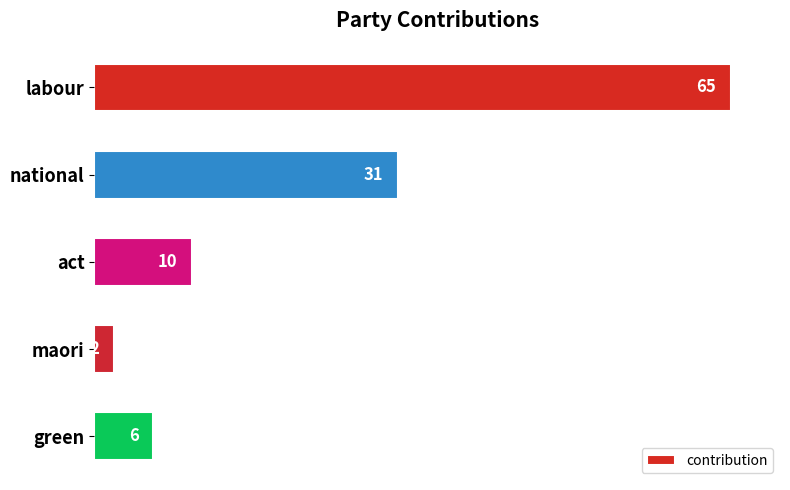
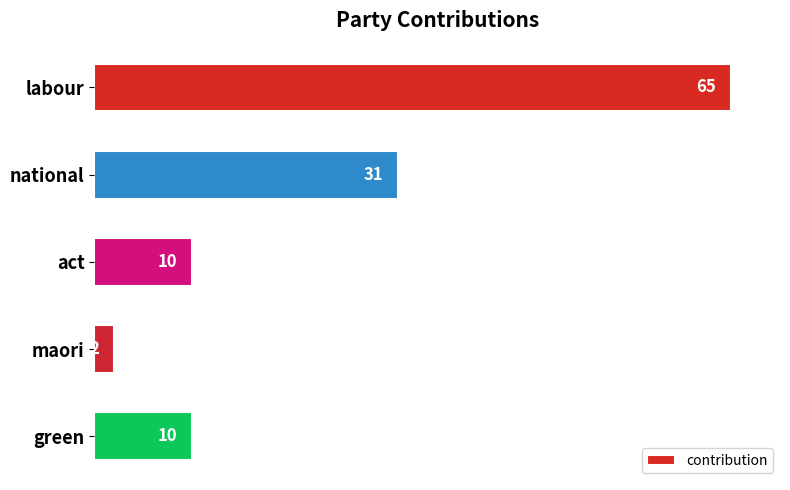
  {
    "labour": 65,
    "national": 31,
    "act": 10,
-   "green": 6
+   "green": 10
  }
